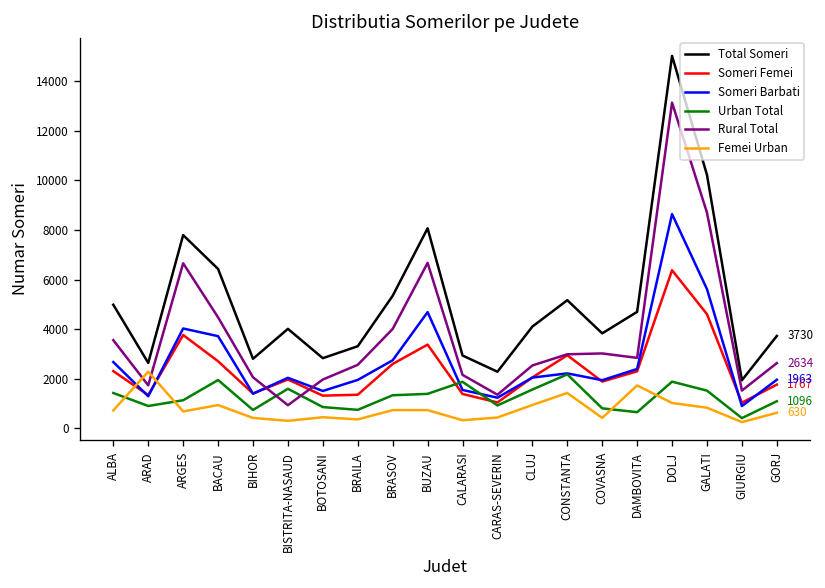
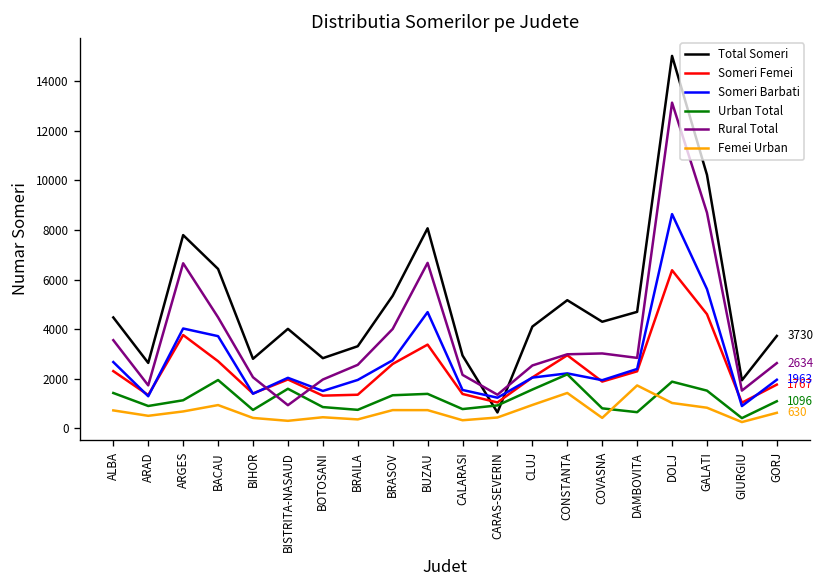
  {
    "Total Someri": {
-     "ALBA": 5000,
+     "ALBA": 4500,
      "ARAD": 2600,
      "ARGES": 7800,
      "BACAU": 6400,
      "BIHOR": 2800,
      "BISTRITA-NASAUD": 4000,
      "BOTOSANI": 2800,
      "BRAILA": 3300,
      "BRASOV": 5300,
      "BUZAU": 8100,
      "CALARASI": 2900,
-     "CARAS-SEVERIN": 2300,
+     "CARAS-SEVERIN": 600,
      "CLUJ": 4100,
      "CONSTANTA": 5200,
-     "COVASNA": 3800,
+     "COVASNA": 4300,
      "DAMBOVITA": 4700,
      "DOLJ": 15000,
      "GALATI": 10200,
      "GIURGIU": 1900
    },
    "Someri Femei": {
      "ALBA": 2300,
      "ARGES": 3800,
      "BACAU": 2700,
      "BOTOSANI": 1300,
      "BRAILA": 1400,
      "BRASOV": 2600,
      "BUZAU": 3400,
      "CALARASI": 1400,
      "DOLJ": 6400,
      "GALATI": 4600,
      "GIURGIU": 1000
    },
    "Someri Barbati": {
      "ALBA": 2700,
      "ARGES": 4000,
      "BACAU": 3700,
      "BOTOSANI": 1500,
      "BRAILA": 2000,
      "BRASOV": 2700,
      "BUZAU": 4700,
      "CALARASI": 1600,
      "DOLJ": 8600,
      "GALATI": 5600,
      "GIURGIU": 900
    },
    "Urban Total": {
      "ALBA": 1400,
      "ARAD": 900,
      "ARGES": 1100,
      "BACAU": 2000,
      "BIHOR": 700,
      "BISTRITA-NASAUD": 1600,
      "BOTOSANI": 900,
      "BRAILA": 800,
      "BRASOV": 1300,
      "BUZAU": 1400,
-     "CALARASI": 1900,
+     "CALARASI": 800,
      "CLUJ": 1600,
      "COVASNA": 800,
      "DAMBOVITA": 700,
      "DOLJ": 1900,
      "GALATI": 1500,
      "GIURGIU": 400
    },
    "Rural Total": {
      "GORJ": 2634
    },
    "Femei Urban": {
      "ALBA": 700,
-     "ARAD": 2300,
+     "ARAD": 500,
      "ARGES": 700,
      "BACAU": 900,
      "BIHOR": 400,
      "BISTRITA-NASAUD": 300,
      "BOTOSANI": 500,
      "BRAILA": 400,
      "BRASOV": 700,
      "BUZAU": 700,
      "CALARASI": 300,
      "CARAS-SEVERIN": 400,
      "CLUJ": 900,
      "CONSTANTA": 1400,
      "COVASNA": 400,
      "DAMBOVITA": 1700,
      "DOLJ": 1000,
      "GALATI": 800,
      "GIURGIU": 300
    }
  }
